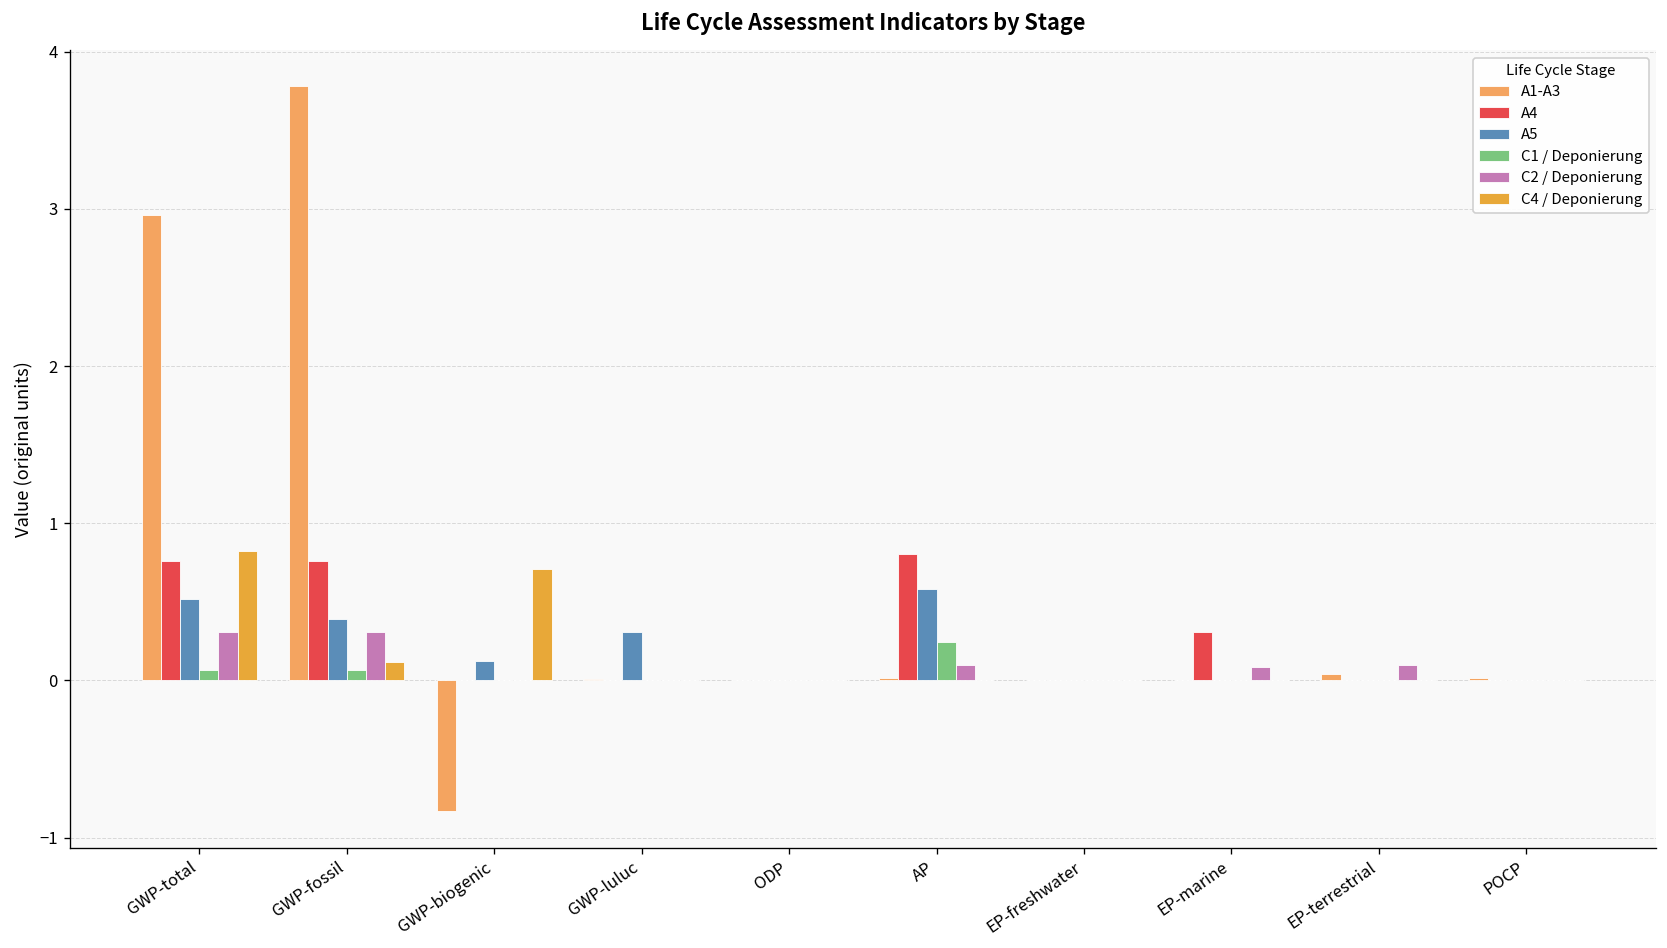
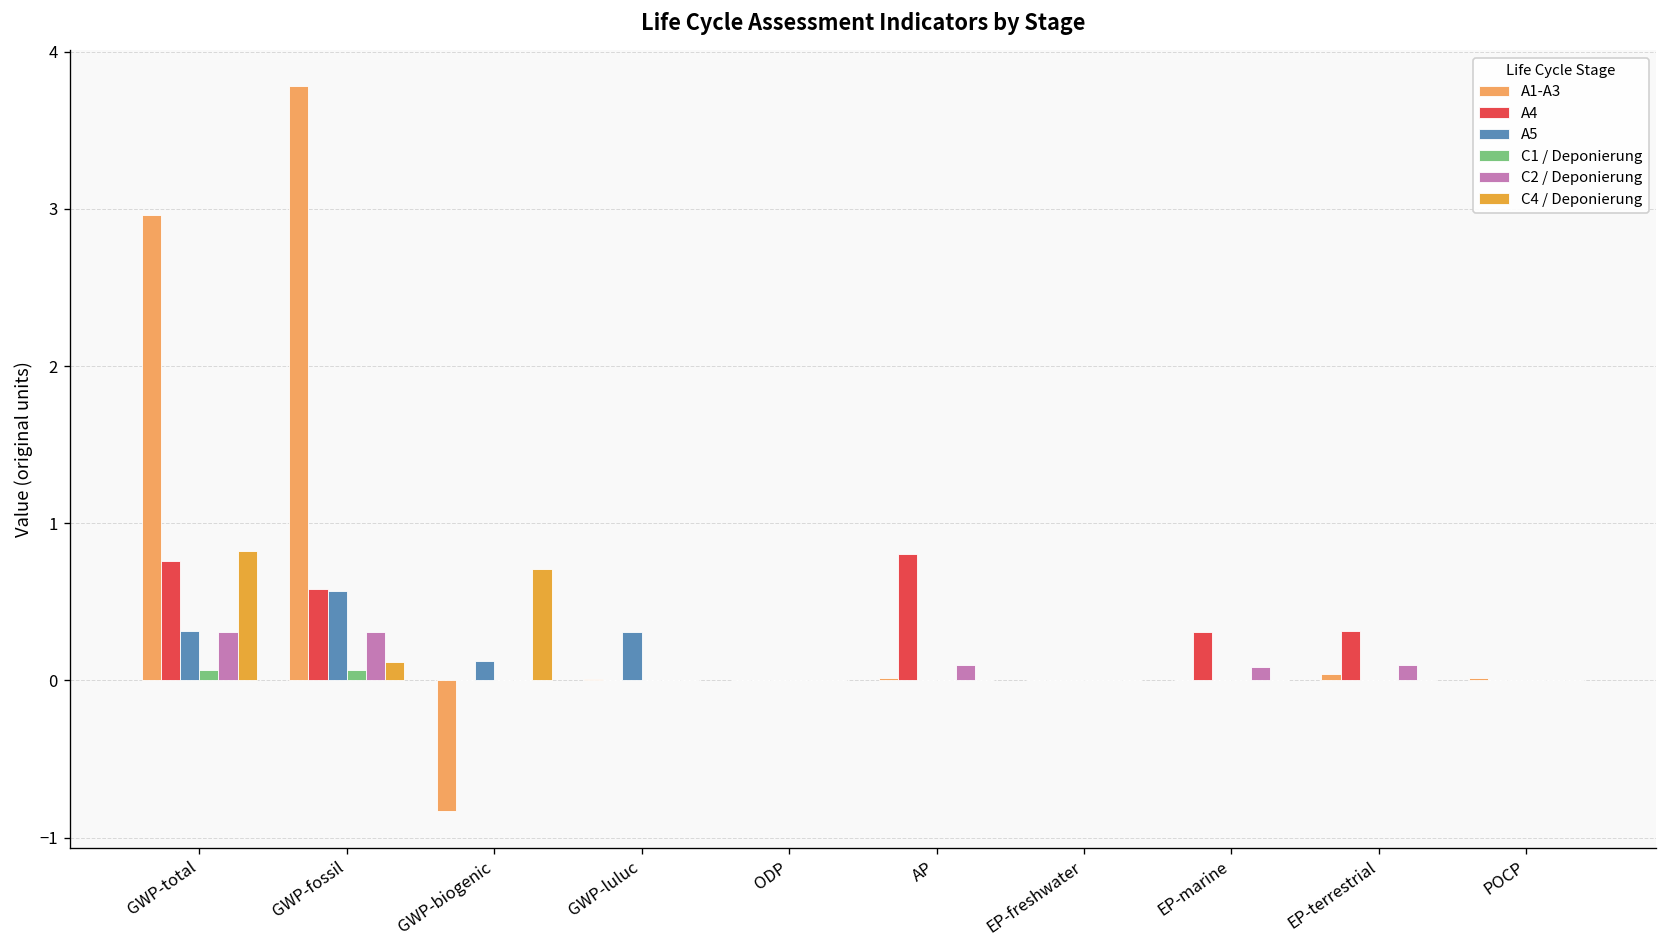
  {
    "A4": {
      "GWP-total": 0.76,
-     "GWP-fossil": 0.76,
+     "GWP-fossil": 0.58,
      "GWP-biogenic": 0.00,
      "AP": 0.80,
      "EP-marine": 0.31,
-     "EP-terrestrial": 0.00
+     "EP-terrestrial": 0.31
    },
    "A5": {
-     "GWP-total": 0.52,
-     "GWP-fossil": 0.39,
+     "GWP-total": 0.31,
+     "GWP-fossil": 0.57,
      "GWP-biogenic": 0.12,
      "GWP-luluc": 0.31,
-     "AP": 0.58
+     "AP": 0.00
    },
    "C1 / Deponierung": {
      "GWP-total": 0.07,
      "GWP-fossil": 0.07,
      "GWP-biogenic": 0.00,
-     "AP": 0.24
+     "AP": 0.00
    },
    "C2 / Deponierung": {
      "GWP-total": 0.31,
      "GWP-fossil": 0.31,
      "GWP-biogenic": 0.00,
      "AP": 0.10,
      "EP-marine": 0.09,
      "EP-terrestrial": 0.10
    }
  }
